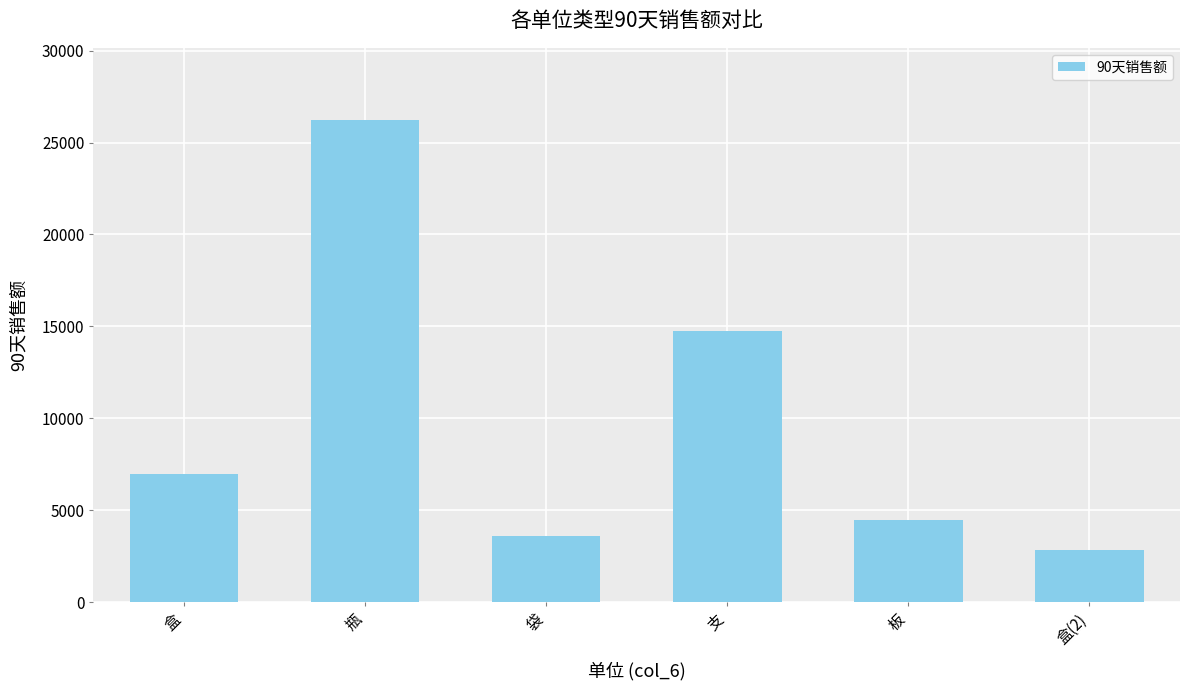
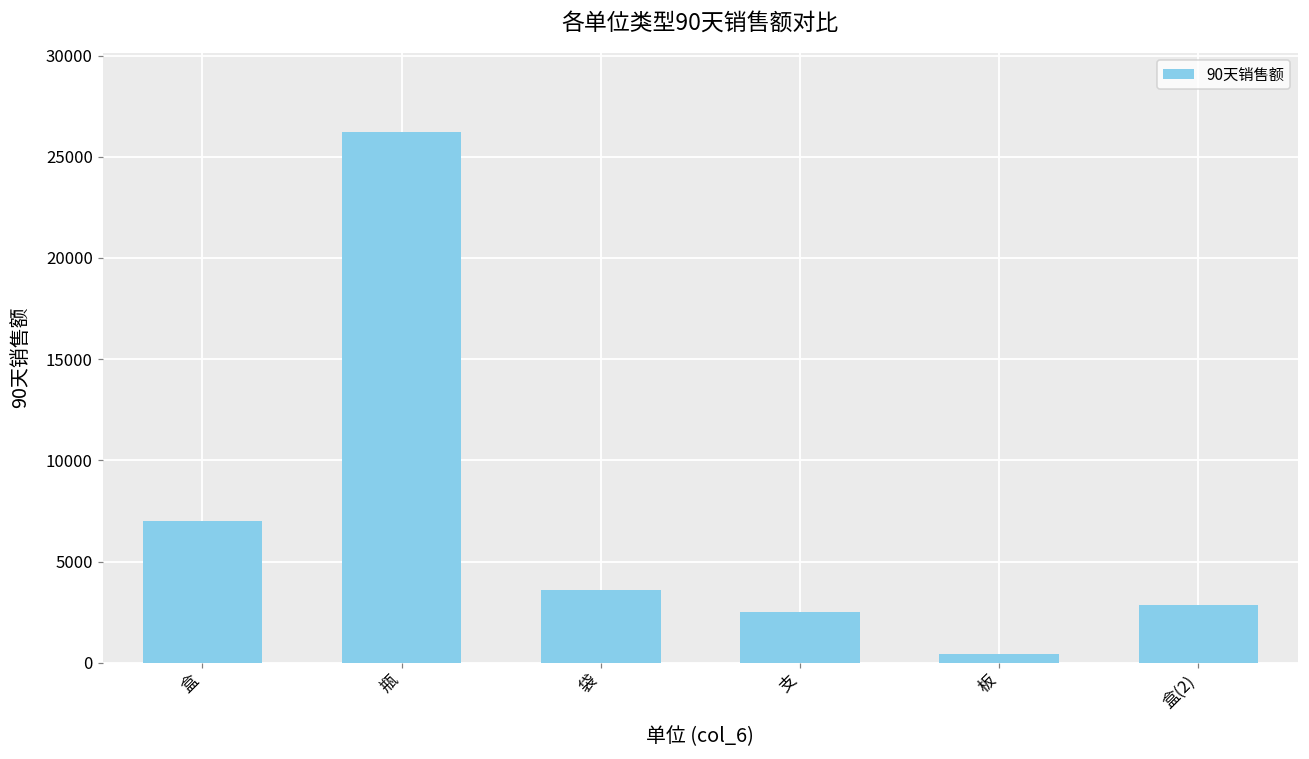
  {
    "盒": 7000,
    "瓶": 26200,
    "袋": 3600,
-   "支": 14800,
-   "板": 4500,
+   "支": 2500,
+   "板": 400,
    "盒(2)": 2900
  }
